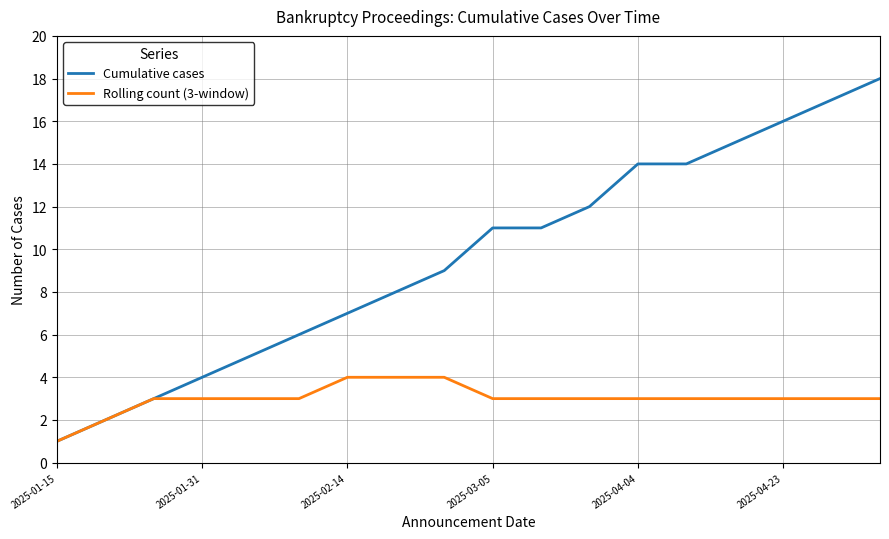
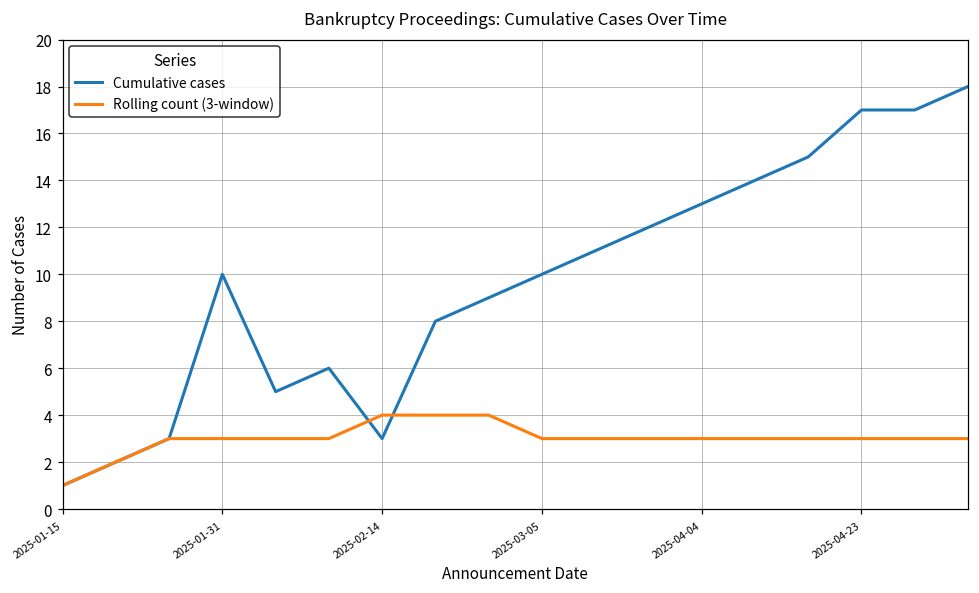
  {
    "Cumulative cases": {
-     "2025-01-31": 4,
-     "2025-02-14": 7,
-     "2025-03-05": 11,
-     "2025-04-04": 14,
-     "2025-04-23": 16
+     "2025-01-31": 10,
+     "2025-02-14": 3,
+     "2025-03-05": 10,
+     "2025-04-04": 13,
+     "2025-04-23": 17
    },
    "Rolling count (3-window)": {
      "2025-01-31": 3,
      "2025-02-14": 4,
      "2025-03-05": 3,
      "2025-04-04": 3,
      "2025-04-23": 3
    }
  }
